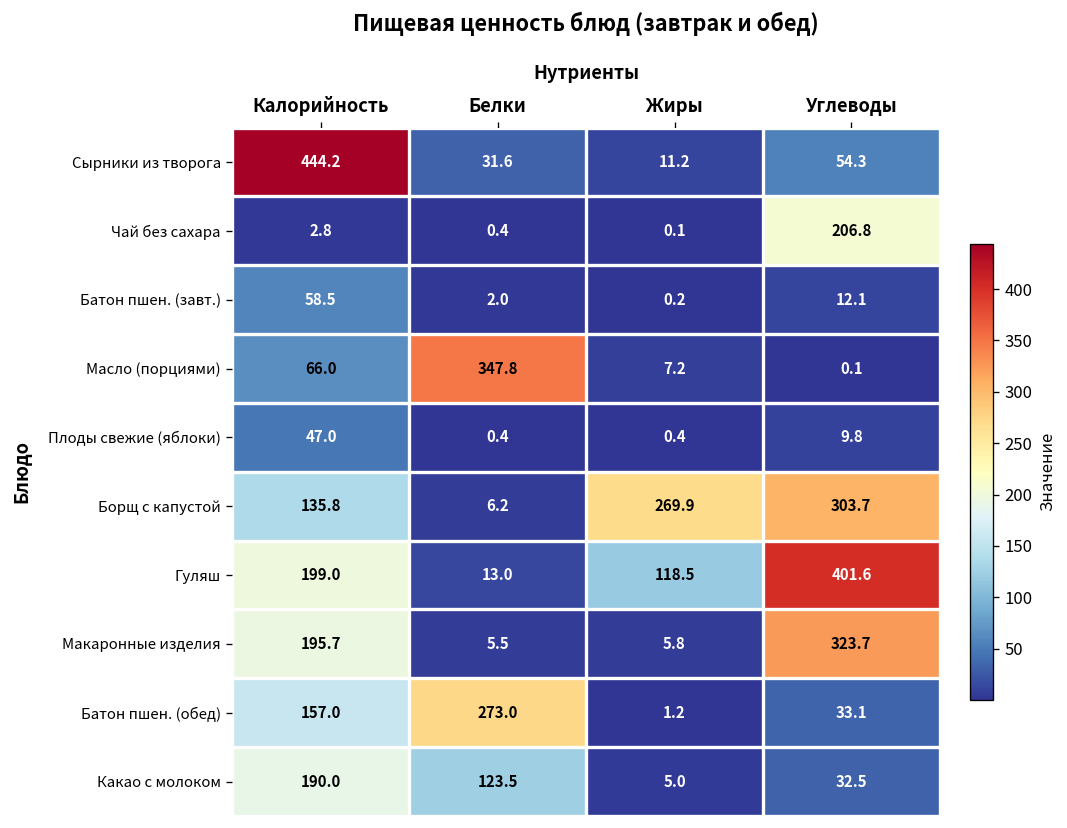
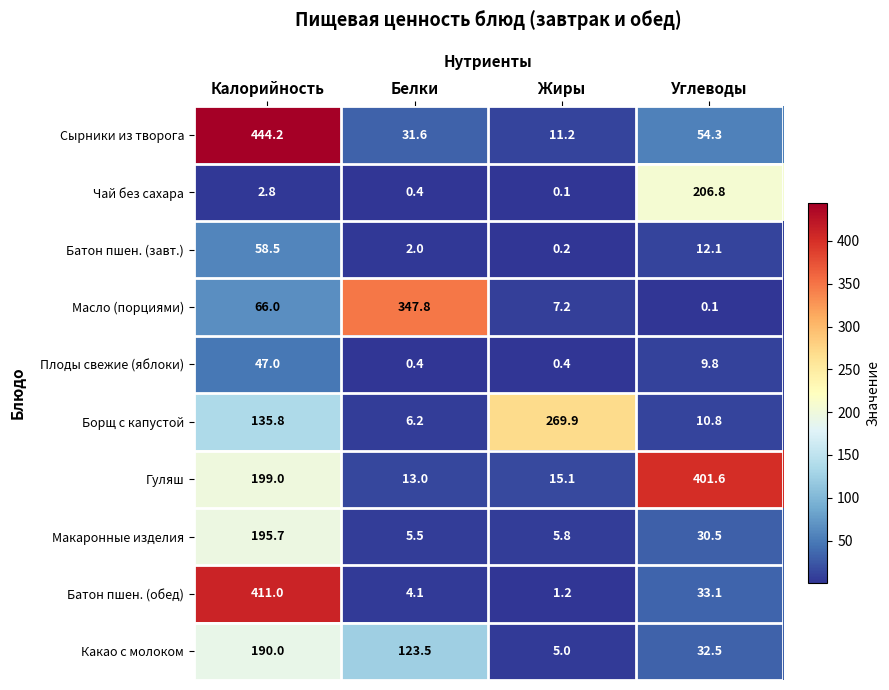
  {
    "Сырники из творога": {
      "Калорийность": 444.2,
      "Белки": 31.6,
      "Жиры": 11.2,
      "Углеводы": 54.3
    },
    "Чай без сахара": {
      "Калорийность": 2.8,
      "Белки": 0.4,
      "Жиры": 0.1,
      "Углеводы": 206.8
    },
    "Батон пшен. (завт.)": {
      "Калорийность": 58.5,
      "Белки": 2.0,
      "Жиры": 0.2,
      "Углеводы": 12.1
    },
    "Масло (порциями)": {
      "Калорийность": 66.0,
      "Белки": 347.8,
      "Жиры": 7.2,
      "Углеводы": 0.1
    },
    "Плоды свежие (яблоки)": {
      "Калорийность": 47.0,
      "Белки": 0.4,
      "Жиры": 0.4,
      "Углеводы": 9.8
    },
    "Борщ с капустой": {
      "Калорийность": 135.8,
      "Белки": 6.2,
      "Жиры": 269.9,
-     "Углеводы": 303.7
+     "Углеводы": 10.8
    },
    "Гуляш": {
      "Калорийность": 199.0,
      "Белки": 13.0,
-     "Жиры": 118.5,
+     "Жиры": 15.1,
      "Углеводы": 401.6
    },
    "Макаронные изделия": {
      "Калорийность": 195.7,
      "Белки": 5.5,
      "Жиры": 5.8,
-     "Углеводы": 323.7
+     "Углеводы": 30.5
    },
    "Батон пшен. (обед)": {
-     "Калорийность": 157.0,
-     "Белки": 273.0,
+     "Калорийность": 411.0,
+     "Белки": 4.1,
      "Жиры": 1.2,
      "Углеводы": 33.1
    },
    "Какао с молоком": {
      "Калорийность": 190.0,
      "Белки": 123.5,
      "Жиры": 5.0,
      "Углеводы": 32.5
    }
  }
